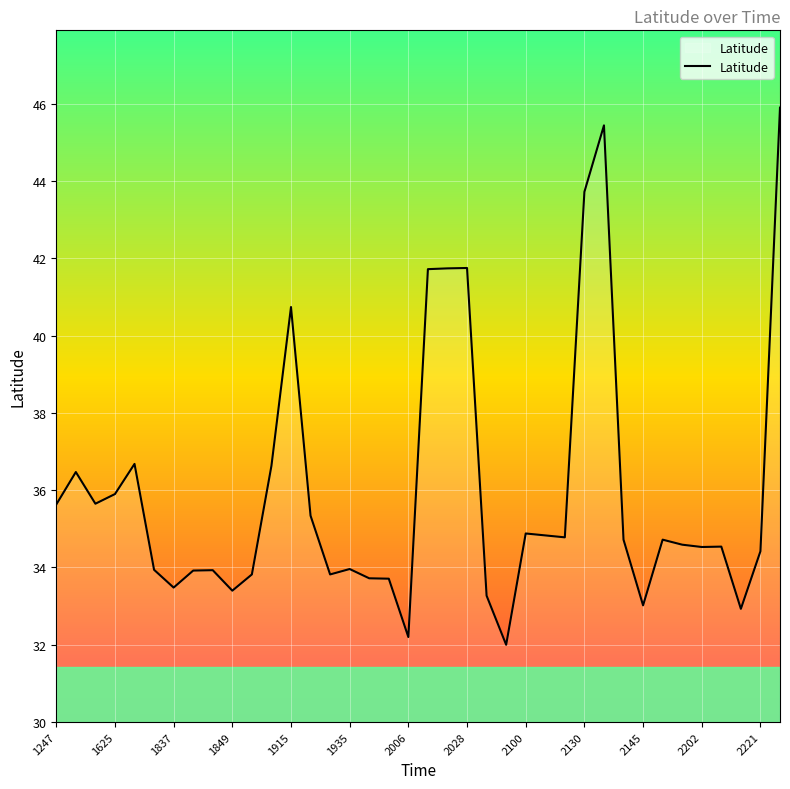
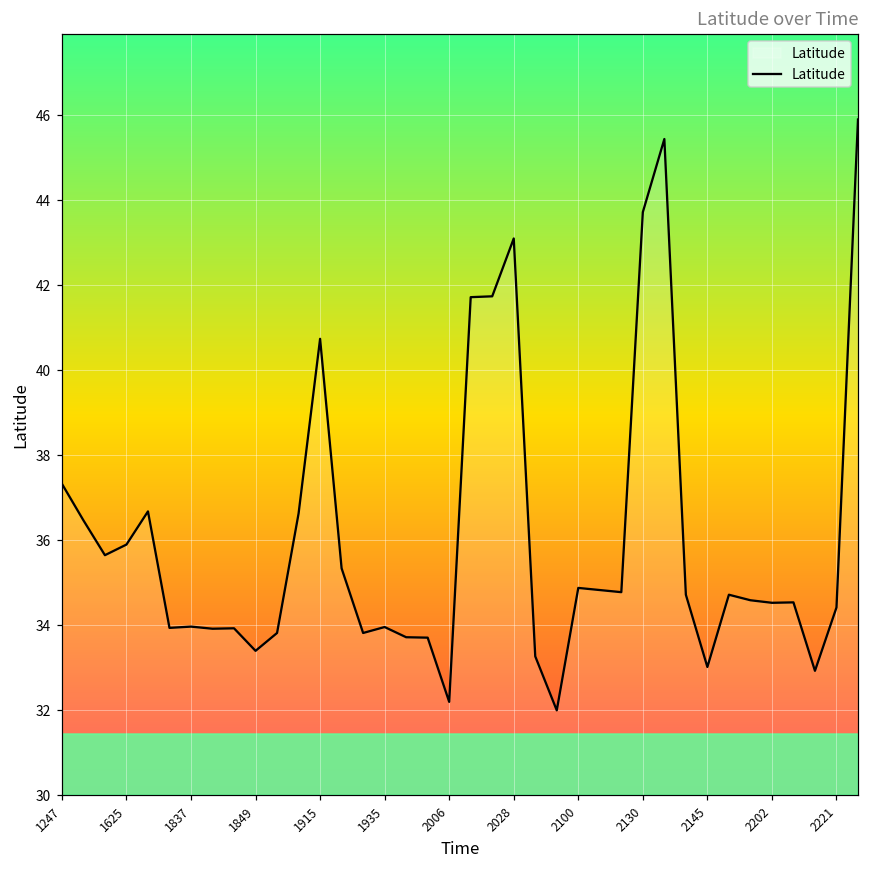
  {
-   "1247": 35.6,
+   "1247": 37.3,
    "1625": 35.9,
-   "1837": 33.5,
+   "1837": 34.0,
    "1849": 33.4,
    "1915": 40.7,
    "1935": 34.0,
    "2006": 32.2,
-   "2028": 41.8
+   "2028": 43.1
  }
